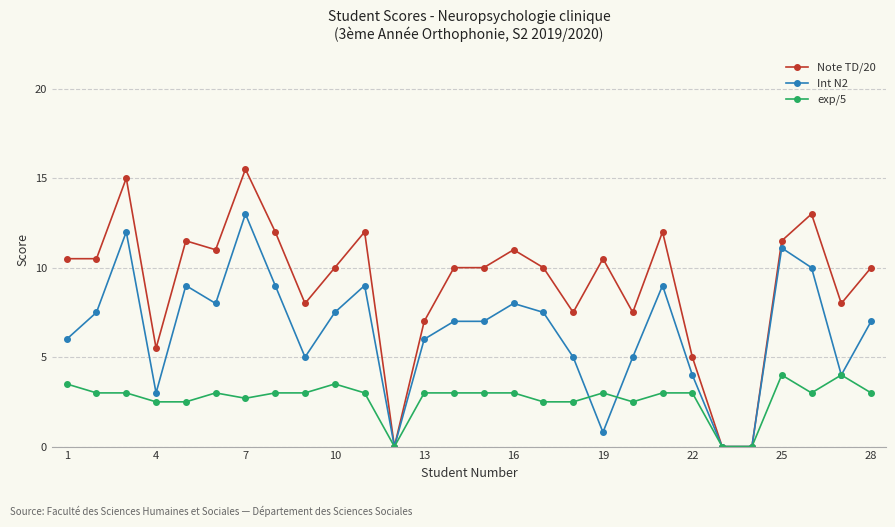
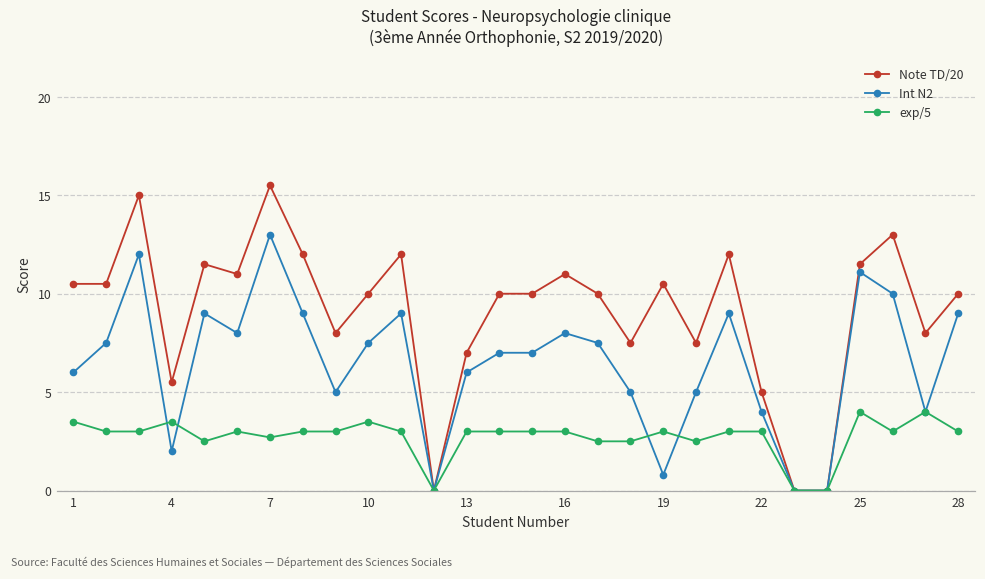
  {
    "Note TD/20": {
      "1": 10.5,
      "4": 5.5,
      "7": 15.5,
      "10": 10.0,
      "13": 7.0,
      "16": 11.0,
      "19": 10.5,
      "22": 5.0,
      "25": 11.5,
      "28": 10.0
    },
    "Int N2": {
      "1": 6,
-     "4": 3,
+     "4": 2,
      "7": 13,
      "10": 7.5,
      "13": 6,
      "16": 8,
      "19": 0.8,
      "22": 4,
      "25": 11,
-     "28": 7
+     "28": 9
    },
    "exp/5": {
      "1": 3.5,
-     "4": 2.5,
+     "4": 3.5,
      "7": 2.7,
      "10": 3.5,
      "13": 3.0,
      "16": 3.0,
      "19": 3.0,
      "22": 3.0,
      "25": 4.0,
      "28": 3.0
    }
  }
